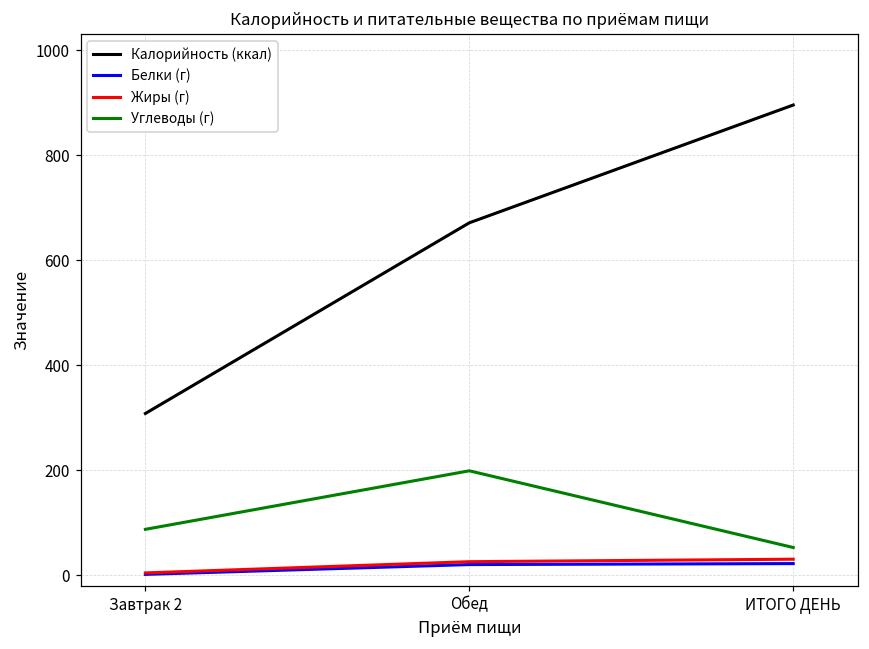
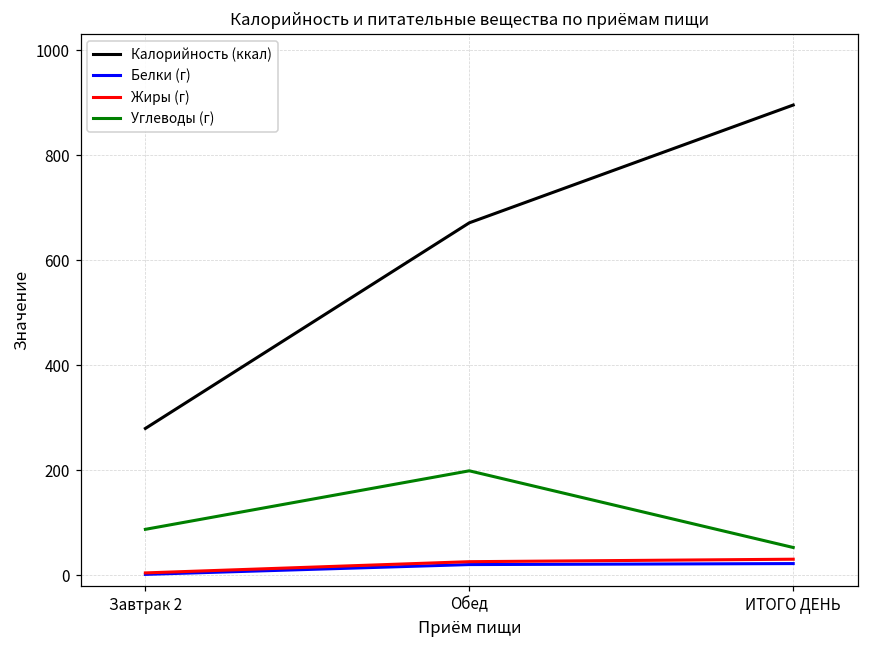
  {
    "Калорийность (ккал)": {
-     "Завтрак 2": 310,
+     "Завтрак 2": 280,
      "Обед": 670,
      "ИТОГО ДЕНЬ": 900
    },
    "Белки (г)": {
      "Обед": 20,
      "ИТОГО ДЕНЬ": 20
    },
    "Жиры (г)": {
      "Обед": 30,
      "ИТОГО ДЕНЬ": 30
    },
    "Углеводы (г)": {
      "Завтрак 2": 90,
      "Обед": 200,
      "ИТОГО ДЕНЬ": 50
    }
  }
